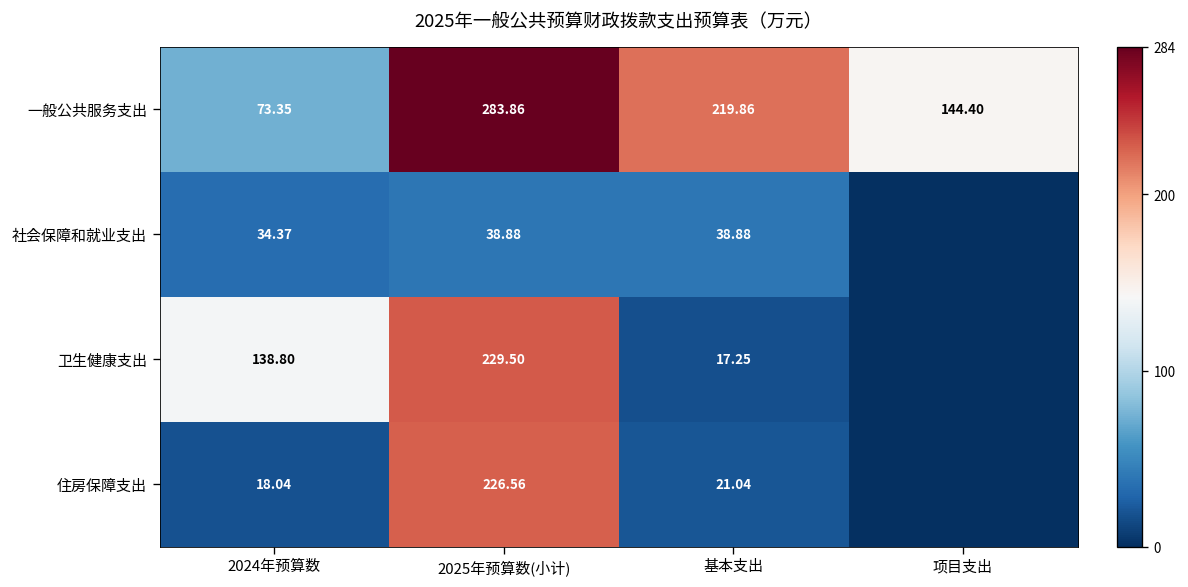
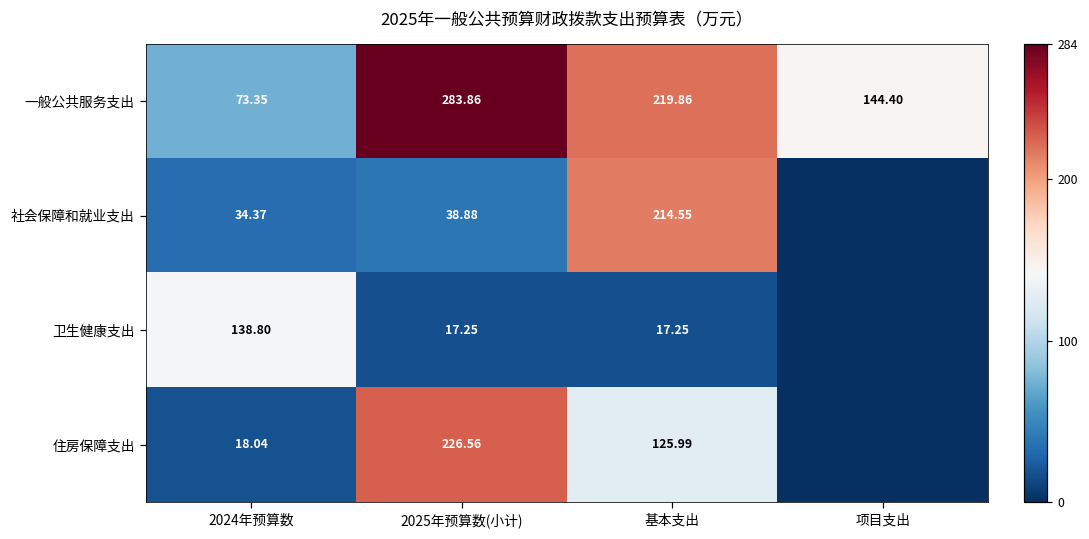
  {
    "一般公共服务支出": {
      "2024年预算数": 73.35,
      "2025年预算数(小计)": 283.86,
      "基本支出": 219.86,
      "项目支出": 144.40
    },
    "社会保障和就业支出": {
      "2024年预算数": 34.37,
      "2025年预算数(小计)": 38.88,
-     "基本支出": 38.88
+     "基本支出": 214.55
    },
    "卫生健康支出": {
      "2024年预算数": 138.80,
-     "2025年预算数(小计)": 229.50,
+     "2025年预算数(小计)": 17.25,
      "基本支出": 17.25
    },
    "住房保障支出": {
      "2024年预算数": 18.04,
      "2025年预算数(小计)": 226.56,
-     "基本支出": 21.04
+     "基本支出": 125.99
    }
  }
